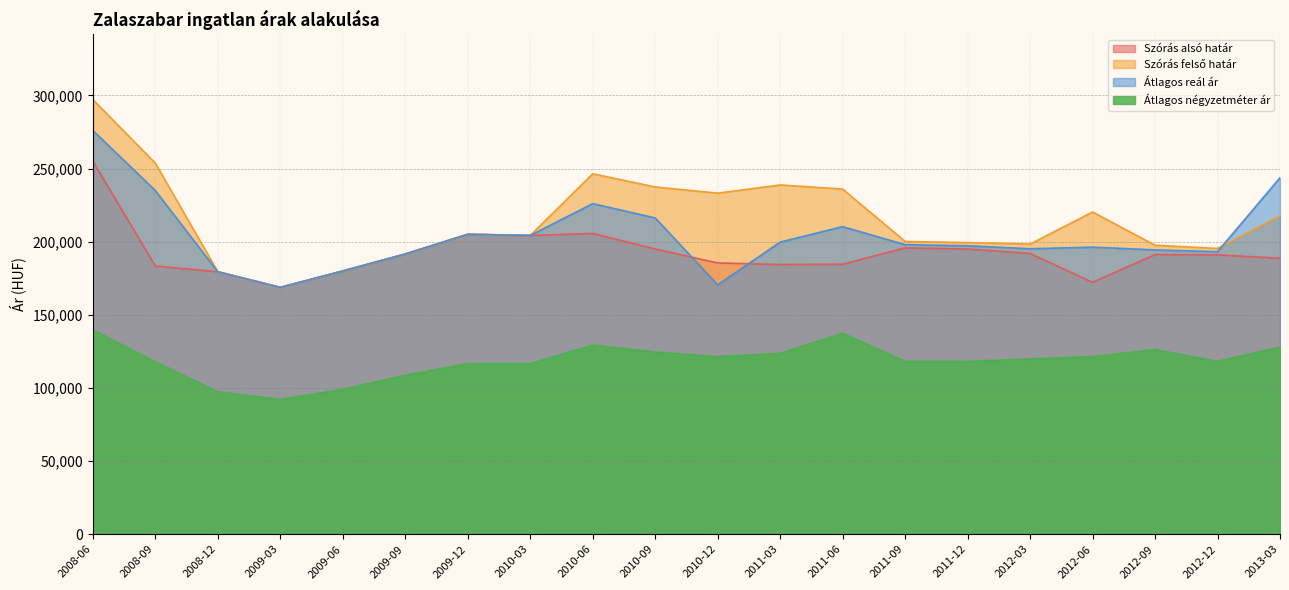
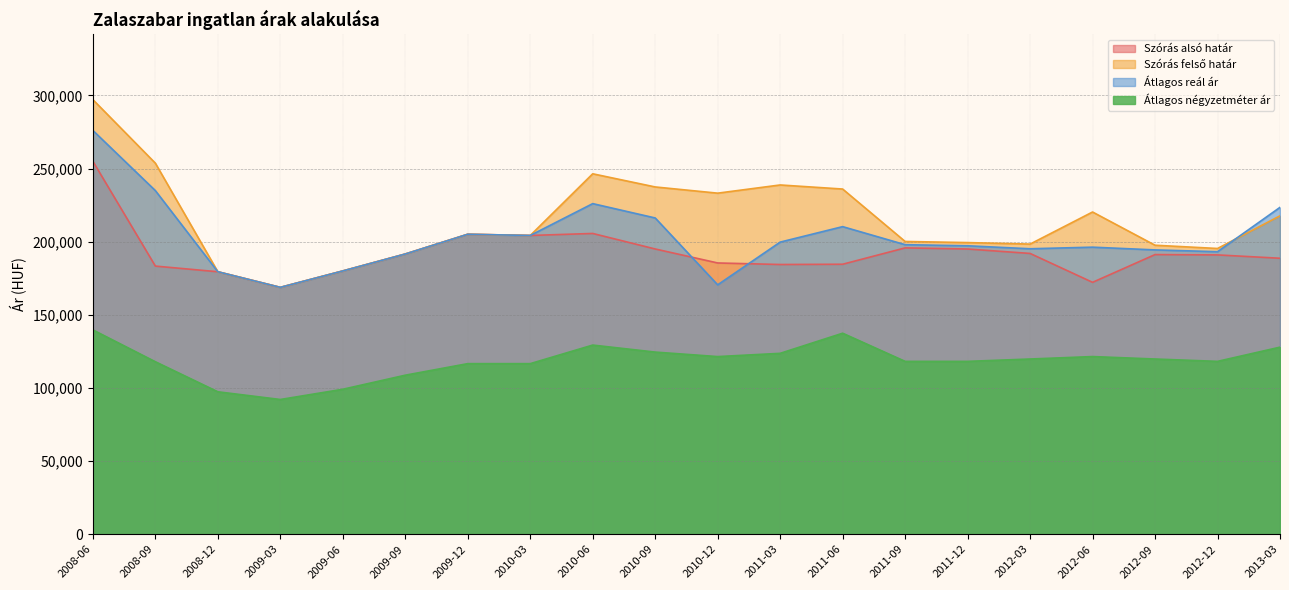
  {
    "Szórás alsó határ": {
      "2008-06": "255,000",
      "2008-09": "183,000",
      "2010-06": "206,000",
      "2010-09": "195,000",
      "2010-12": "185,000",
      "2011-03": "184,000",
      "2011-06": "185,000",
      "2011-09": "196,000",
      "2011-12": "195,000",
      "2012-03": "192,000",
      "2012-06": "172,000",
      "2012-09": "191,000",
      "2012-12": "191,000",
      "2013-03": "189,000"
    },
    "Szórás felső határ": {
      "2008-06": "297,000",
      "2008-09": "254,000",
      "2010-06": "246,000",
      "2010-09": "237,000",
      "2010-12": "233,000",
      "2011-03": "239,000",
      "2011-06": "236,000",
      "2011-09": "200,000",
      "2011-12": "199,000",
      "2012-03": "198,000",
      "2012-06": "220,000",
      "2012-09": "198,000",
      "2012-12": "195,000",
      "2013-03": "218,000"
    },
    "Átlagos reál ár": {
      "2008-06": "276,000",
      "2008-09": "235,000",
      "2010-06": "226,000",
      "2010-09": "216,000",
      "2010-12": "170,000",
      "2011-03": "200,000",
      "2011-06": "210,000",
      "2011-09": "198,000",
      "2011-12": "197,000",
      "2012-03": "195,000",
      "2012-06": "196,000",
      "2012-09": "194,000",
      "2012-12": "193,000",
-     "2013-03": "244,000"
+     "2013-03": "223,000"
    },
    "Átlagos négyzetméter ár": {
      "2008-06": "140,000",
      "2008-09": "118,000",
      "2008-12": "97,000",
      "2009-03": "92,000",
      "2009-06": "99,000",
      "2009-09": "109,000",
      "2009-12": "117,000",
      "2010-03": "117,000",
      "2010-06": "129,000",
      "2010-09": "125,000",
      "2010-12": "121,000",
      "2011-03": "124,000",
      "2011-06": "137,000",
      "2011-09": "118,000",
      "2011-12": "118,000",
      "2012-03": "120,000",
      "2012-06": "121,000",
-     "2012-09": "126,000",
+     "2012-09": "120,000",
      "2012-12": "118,000",
      "2013-03": "128,000"
    }
  }
